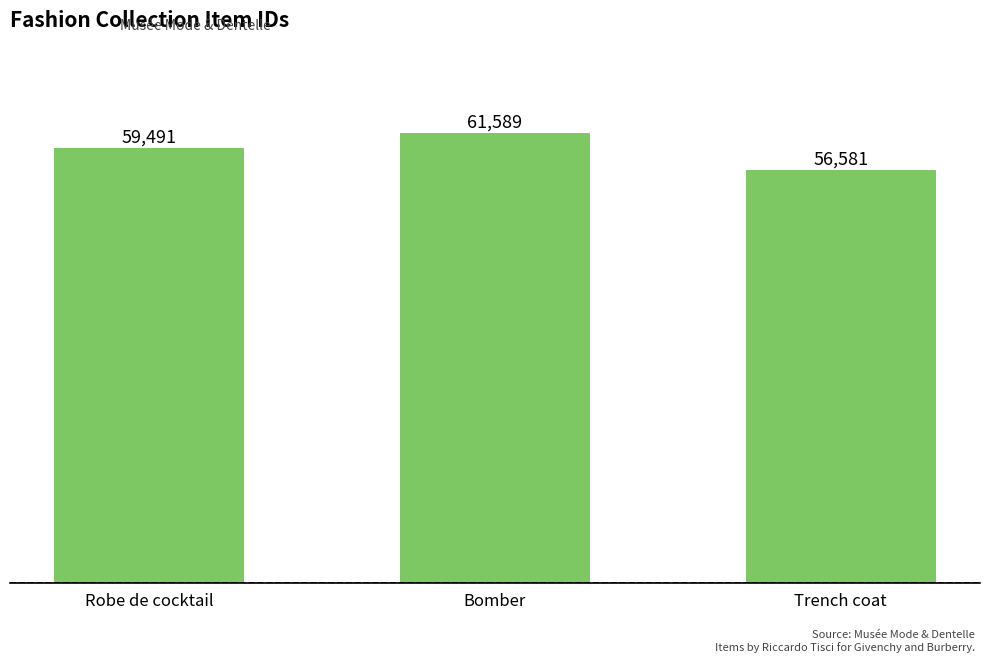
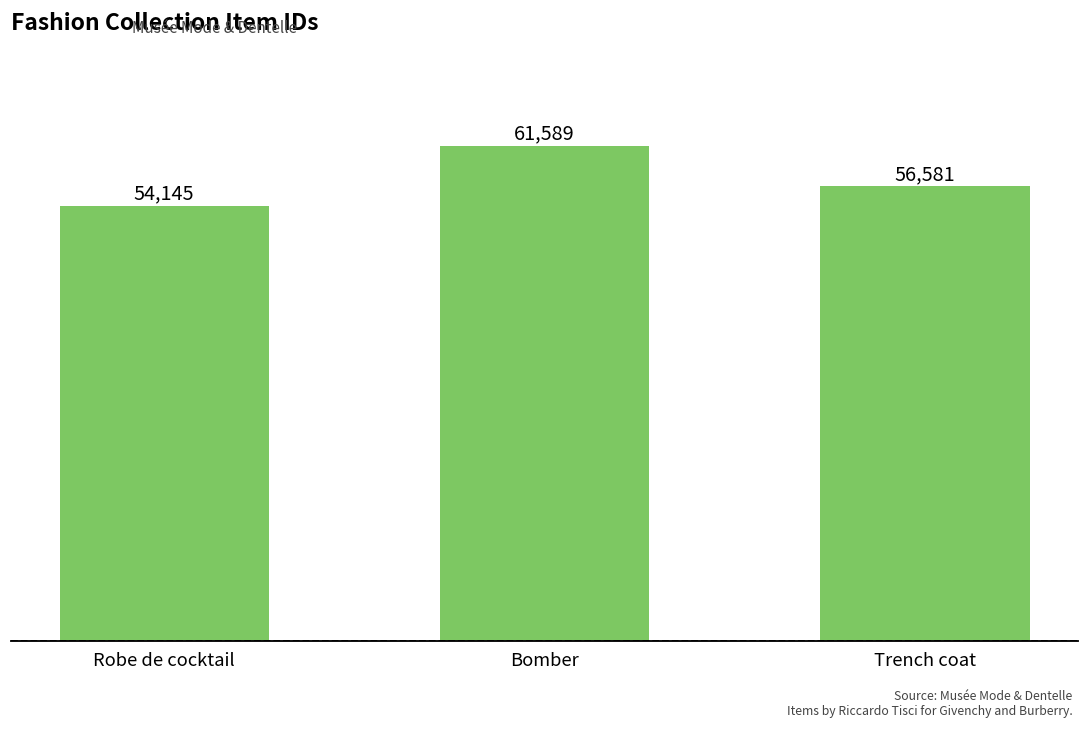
  {
-   "Robe de cocktail": "59,491",
+   "Robe de cocktail": "54,145",
    "Bomber": "61,589",
    "Trench coat": "56,581"
  }
